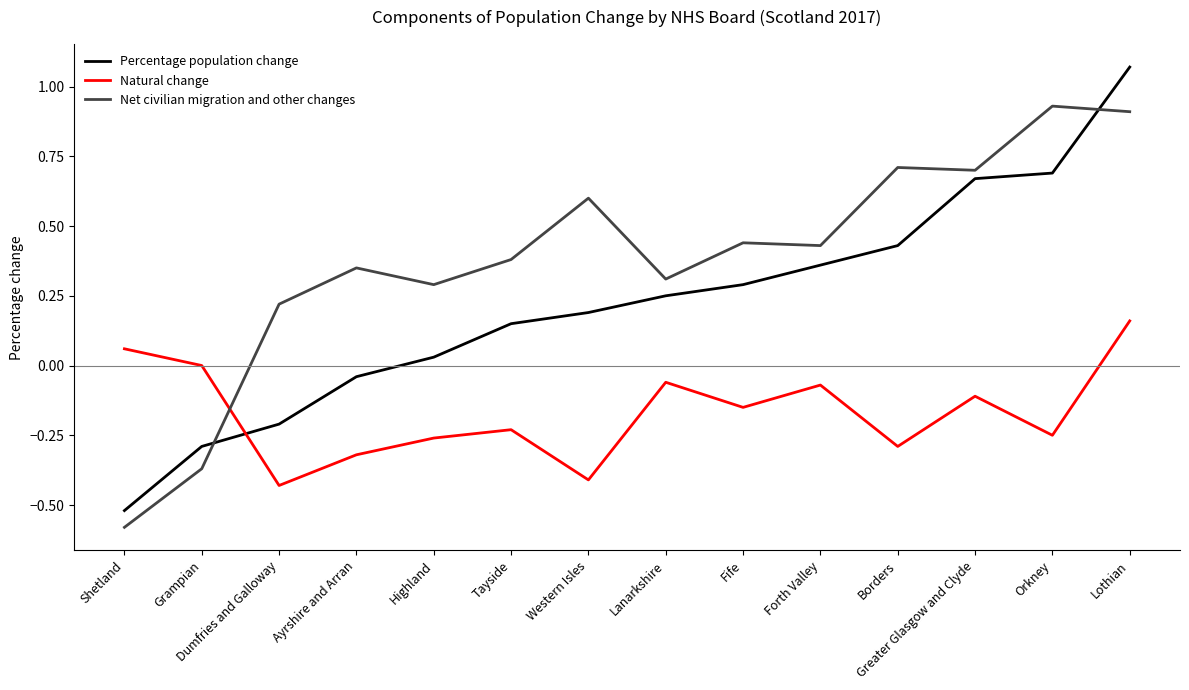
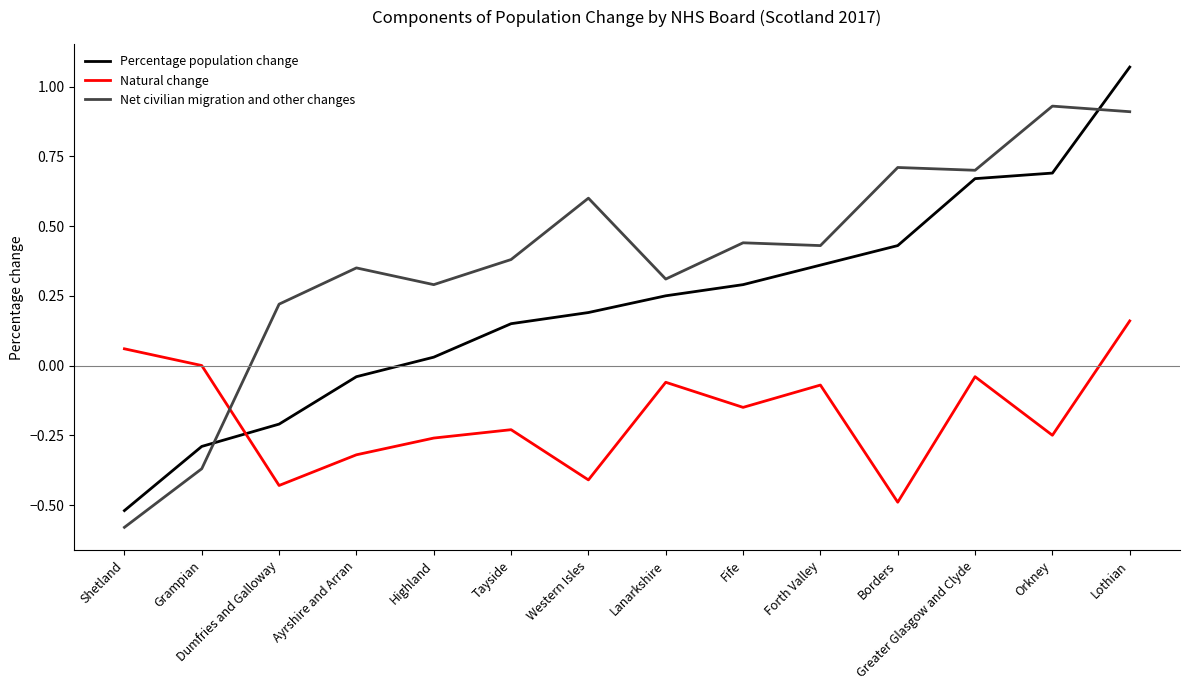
  {
    "Percentage population change": {
      "Shetland": -0.52,
      "Grampian": -0.29,
      "Dumfries and Galloway": -0.21,
      "Ayrshire and Arran": -0.04,
      "Highland": 0.03,
      "Tayside": 0.15,
      "Western Isles": 0.19,
      "Lanarkshire": 0.25,
      "Fife": 0.29,
      "Forth Valley": 0.36,
      "Borders": 0.43,
      "Greater Glasgow and Clyde": 0.67,
      "Orkney": 0.69,
      "Lothian": 1.07
    },
    "Natural change": {
      "Shetland": 0.06,
      "Grampian": 0.00,
      "Dumfries and Galloway": -0.43,
      "Ayrshire and Arran": -0.32,
      "Highland": -0.26,
      "Tayside": -0.23,
      "Western Isles": -0.41,
      "Lanarkshire": -0.06,
      "Fife": -0.15,
      "Forth Valley": -0.07,
-     "Borders": -0.29,
-     "Greater Glasgow and Clyde": -0.11,
+     "Borders": -0.49,
+     "Greater Glasgow and Clyde": -0.04,
      "Orkney": -0.25,
      "Lothian": 0.16
    },
    "Net civilian migration and other changes": {
      "Shetland": -0.58,
      "Grampian": -0.37,
      "Dumfries and Galloway": 0.22,
      "Ayrshire and Arran": 0.35,
      "Highland": 0.29,
      "Tayside": 0.38,
      "Western Isles": 0.60,
      "Lanarkshire": 0.31,
      "Fife": 0.44,
      "Forth Valley": 0.43,
      "Borders": 0.71,
      "Greater Glasgow and Clyde": 0.70,
      "Orkney": 0.93,
      "Lothian": 0.91
    }
  }
